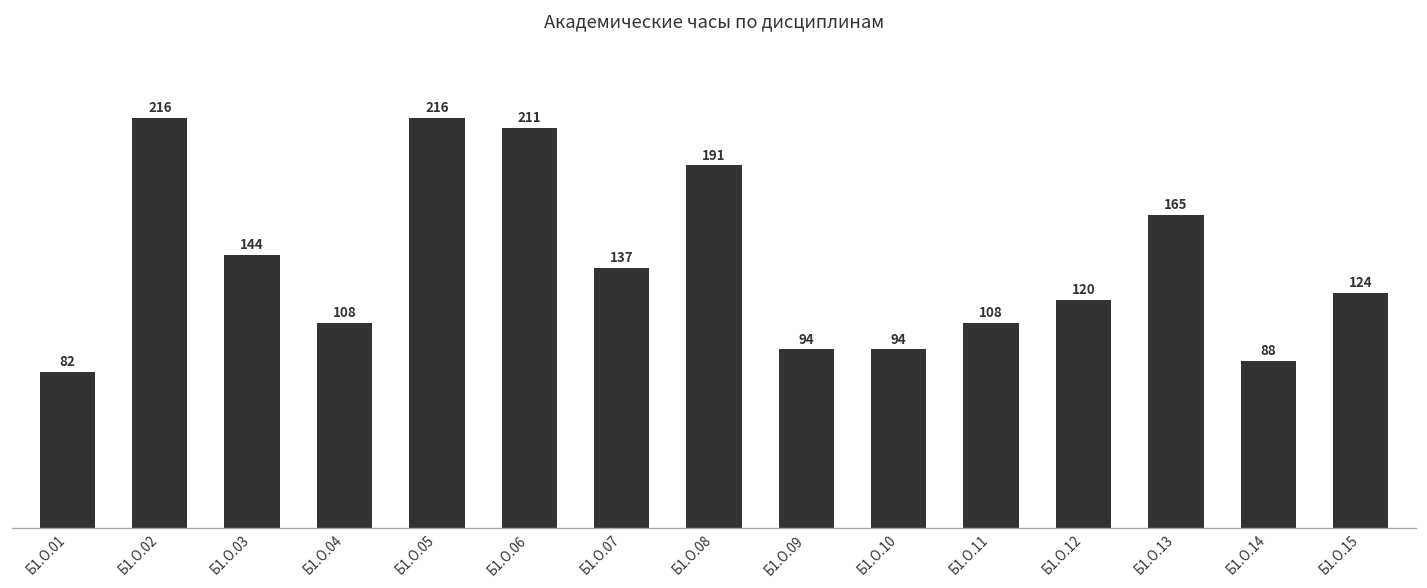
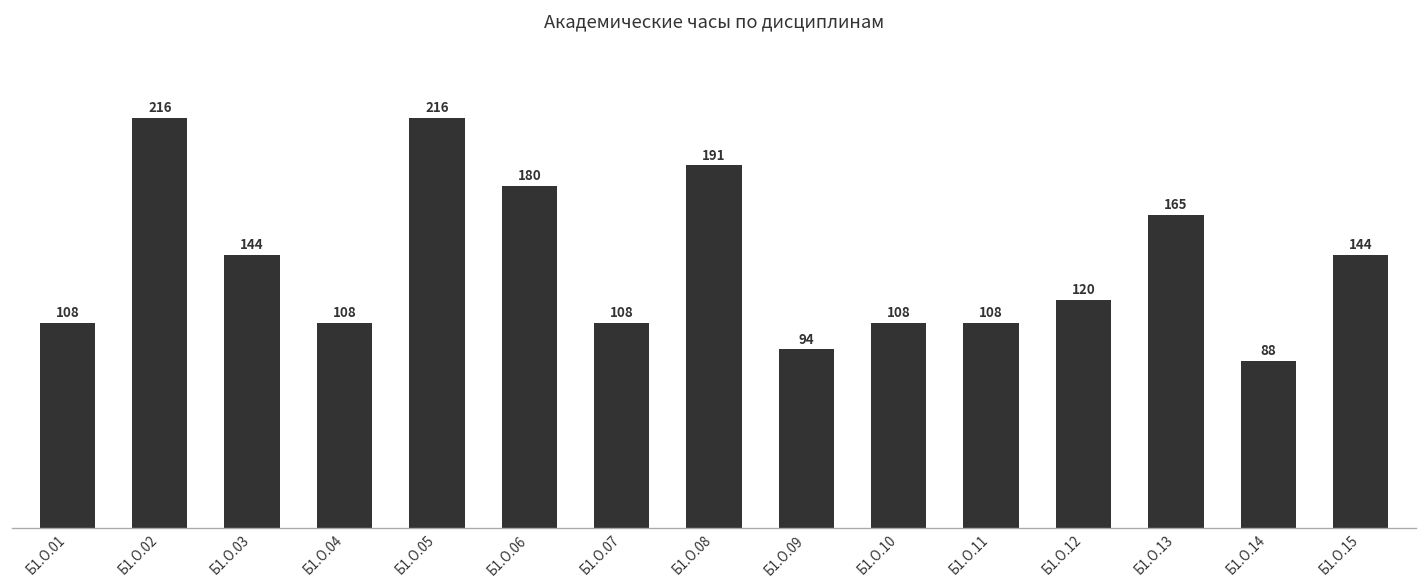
  {
-   "Б1.О.01": 82,
+   "Б1.О.01": 108,
    "Б1.О.02": 216,
    "Б1.О.03": 144,
    "Б1.О.04": 108,
    "Б1.О.05": 216,
-   "Б1.О.06": 211,
-   "Б1.О.07": 137,
+   "Б1.О.06": 180,
+   "Б1.О.07": 108,
    "Б1.О.08": 191,
    "Б1.О.09": 94,
-   "Б1.О.10": 94,
+   "Б1.О.10": 108,
    "Б1.О.11": 108,
    "Б1.О.12": 120,
    "Б1.О.13": 165,
    "Б1.О.14": 88,
-   "Б1.О.15": 124
+   "Б1.О.15": 144
  }
